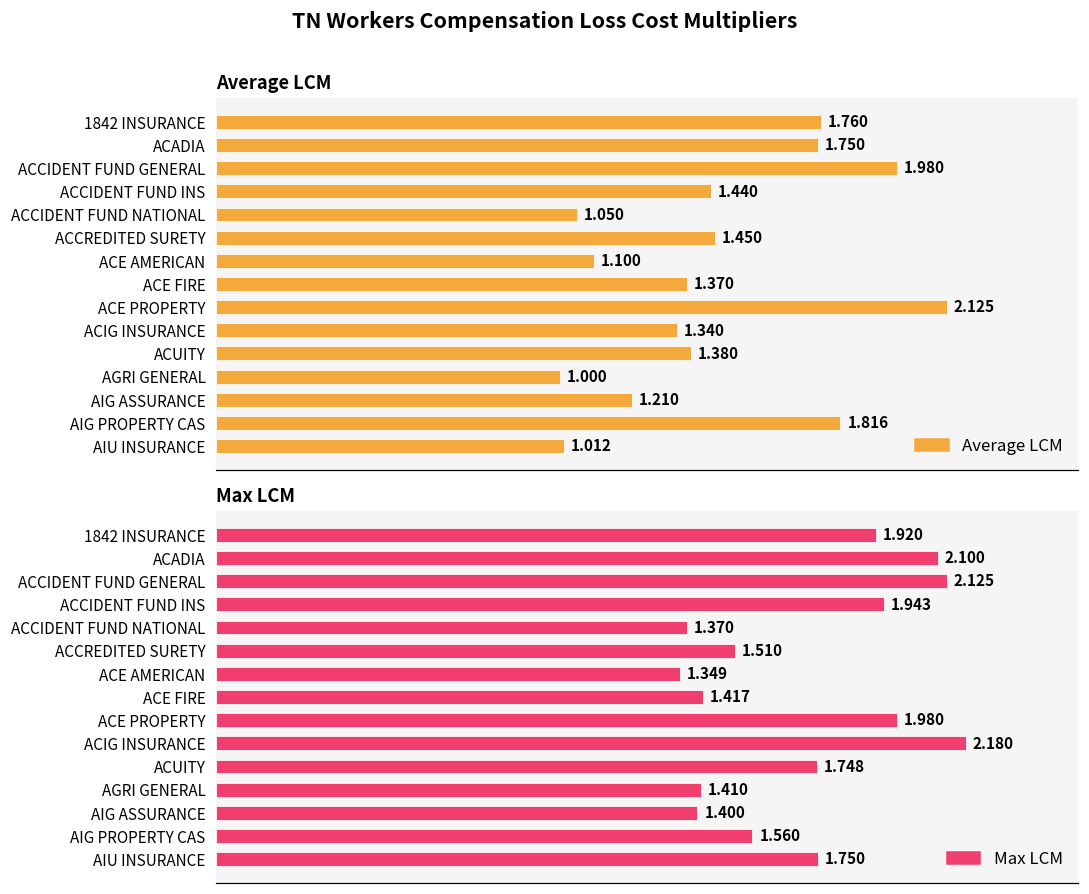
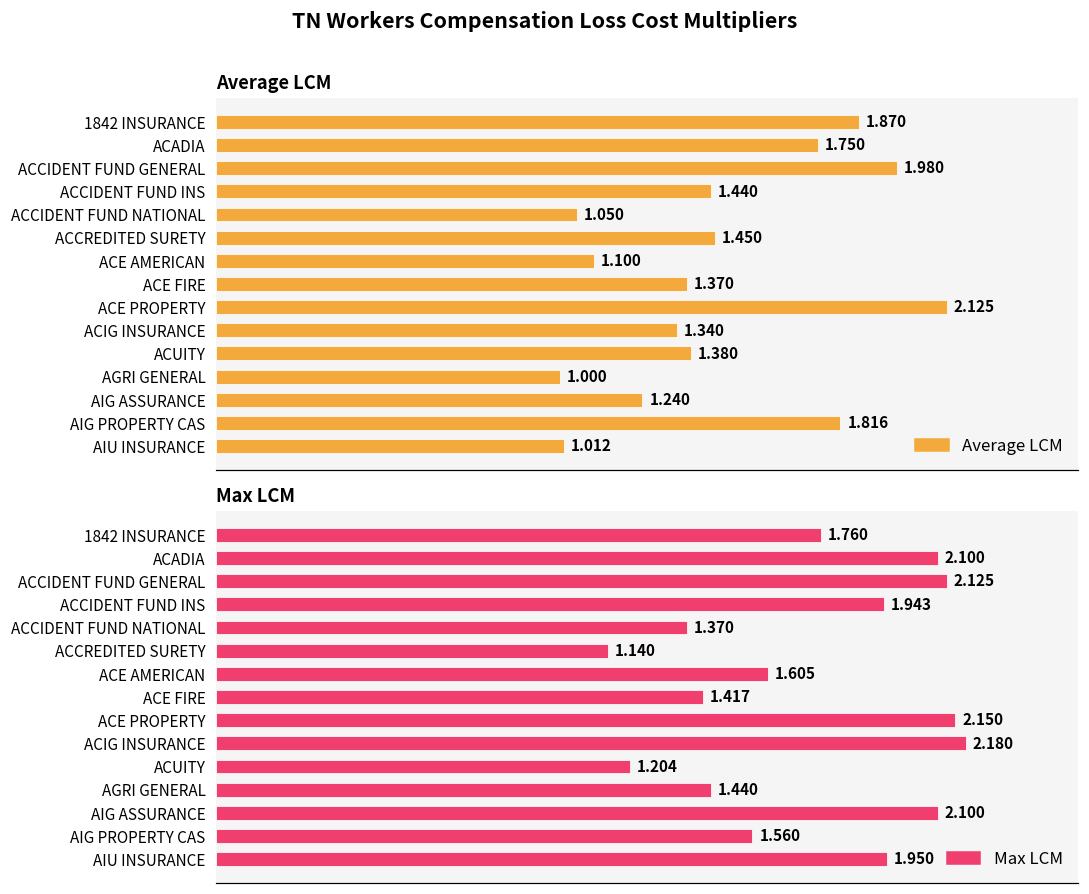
  {
    "Average LCM": {
-     "1842 INSURANCE": 1.760,
+     "1842 INSURANCE": 1.870,
      "ACADIA": 1.750,
      "ACCIDENT FUND GENERAL": 1.980,
      "ACCIDENT FUND INS": 1.440,
      "ACCIDENT FUND NATIONAL": 1.050,
      "ACCREDITED SURETY": 1.450,
      "ACE AMERICAN": 1.100,
      "ACE FIRE": 1.370,
      "ACE PROPERTY": 2.125,
      "ACIG INSURANCE": 1.340,
      "ACUITY": 1.380,
      "AGRI GENERAL": 1.000,
-     "AIG ASSURANCE": 1.210,
+     "AIG ASSURANCE": 1.240,
      "AIG PROPERTY CAS": 1.816,
      "AIU INSURANCE": 1.012
    },
    "Max LCM": {
-     "1842 INSURANCE": 1.920,
+     "1842 INSURANCE": 1.760,
      "ACADIA": 2.100,
      "ACCIDENT FUND GENERAL": 2.125,
      "ACCIDENT FUND INS": 1.943,
      "ACCIDENT FUND NATIONAL": 1.370,
-     "ACCREDITED SURETY": 1.510,
-     "ACE AMERICAN": 1.349,
+     "ACCREDITED SURETY": 1.140,
+     "ACE AMERICAN": 1.605,
      "ACE FIRE": 1.417,
-     "ACE PROPERTY": 1.980,
+     "ACE PROPERTY": 2.150,
      "ACIG INSURANCE": 2.180,
-     "ACUITY": 1.748,
-     "AGRI GENERAL": 1.410,
-     "AIG ASSURANCE": 1.400,
+     "ACUITY": 1.204,
+     "AGRI GENERAL": 1.440,
+     "AIG ASSURANCE": 2.100,
      "AIG PROPERTY CAS": 1.560,
-     "AIU INSURANCE": 1.750
+     "AIU INSURANCE": 1.950
    }
  }
